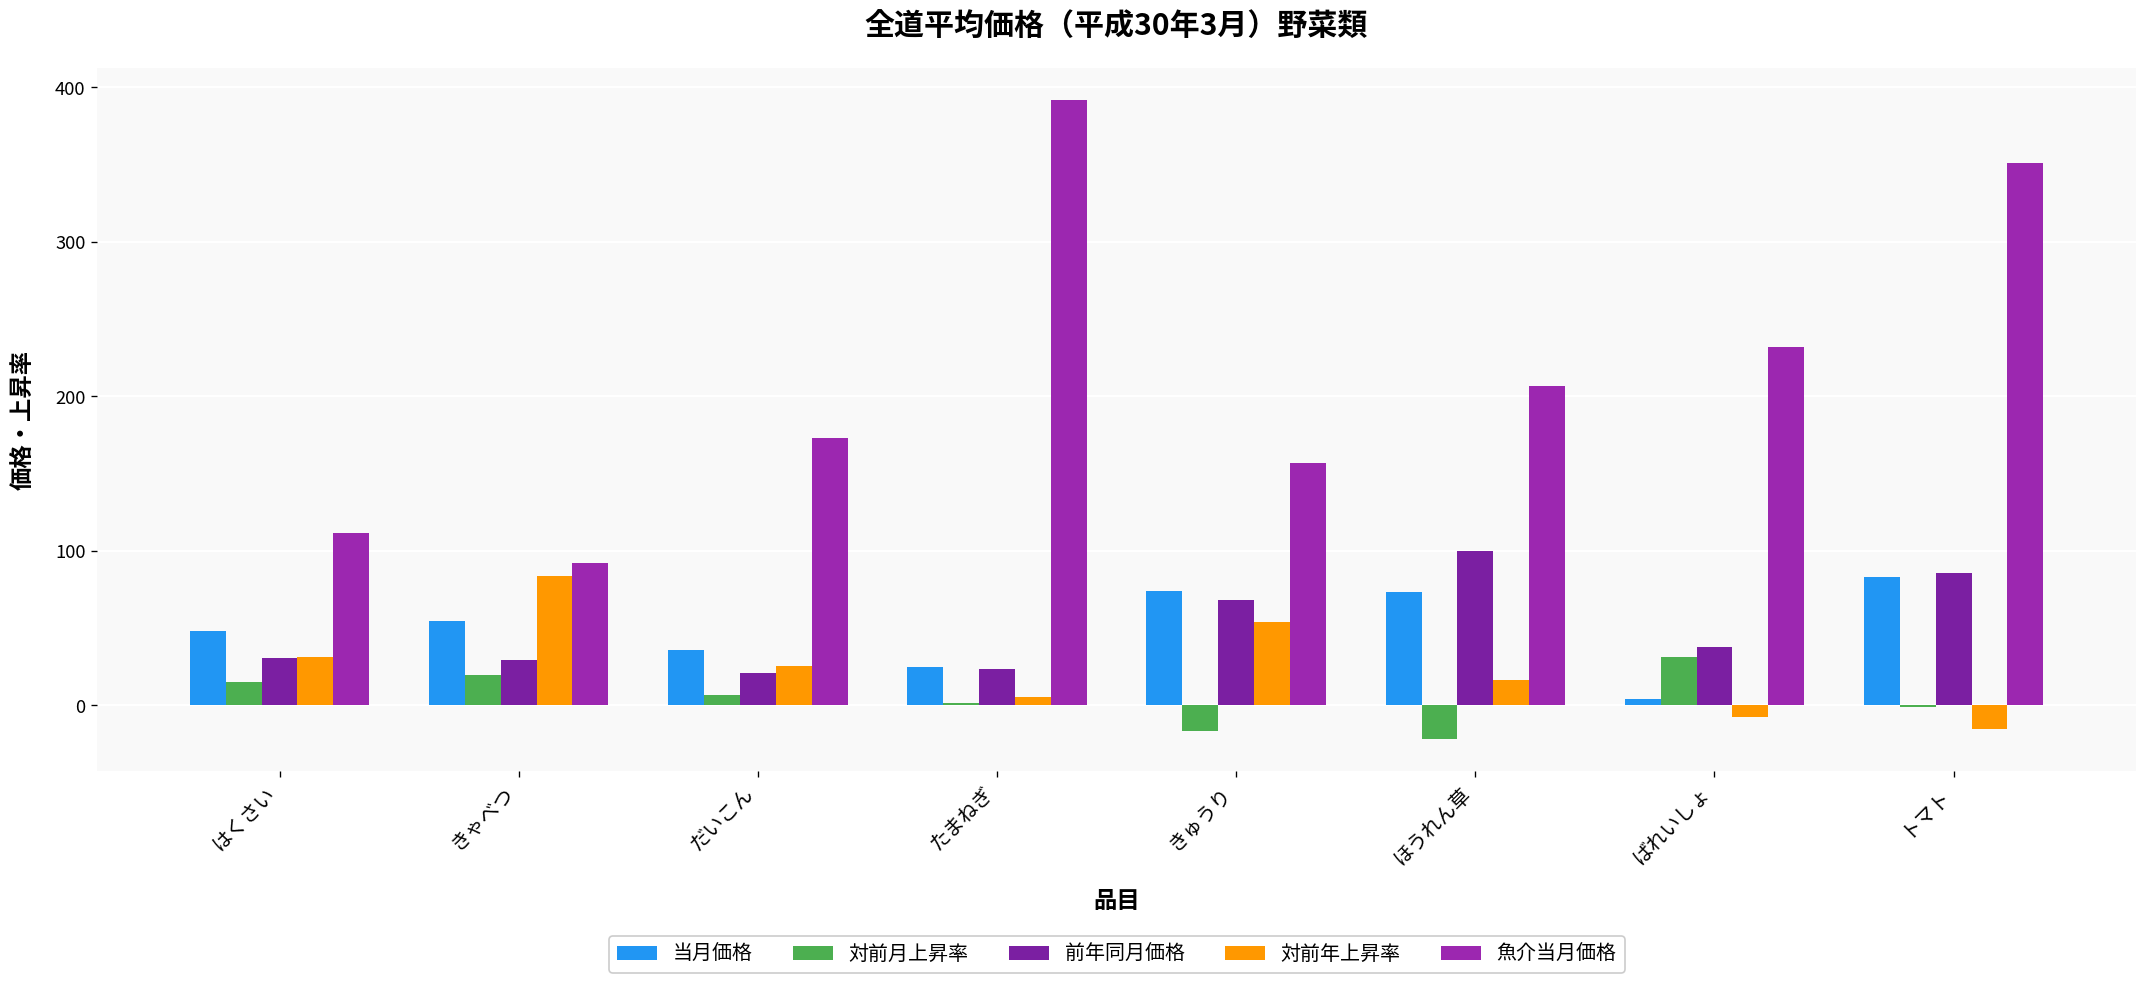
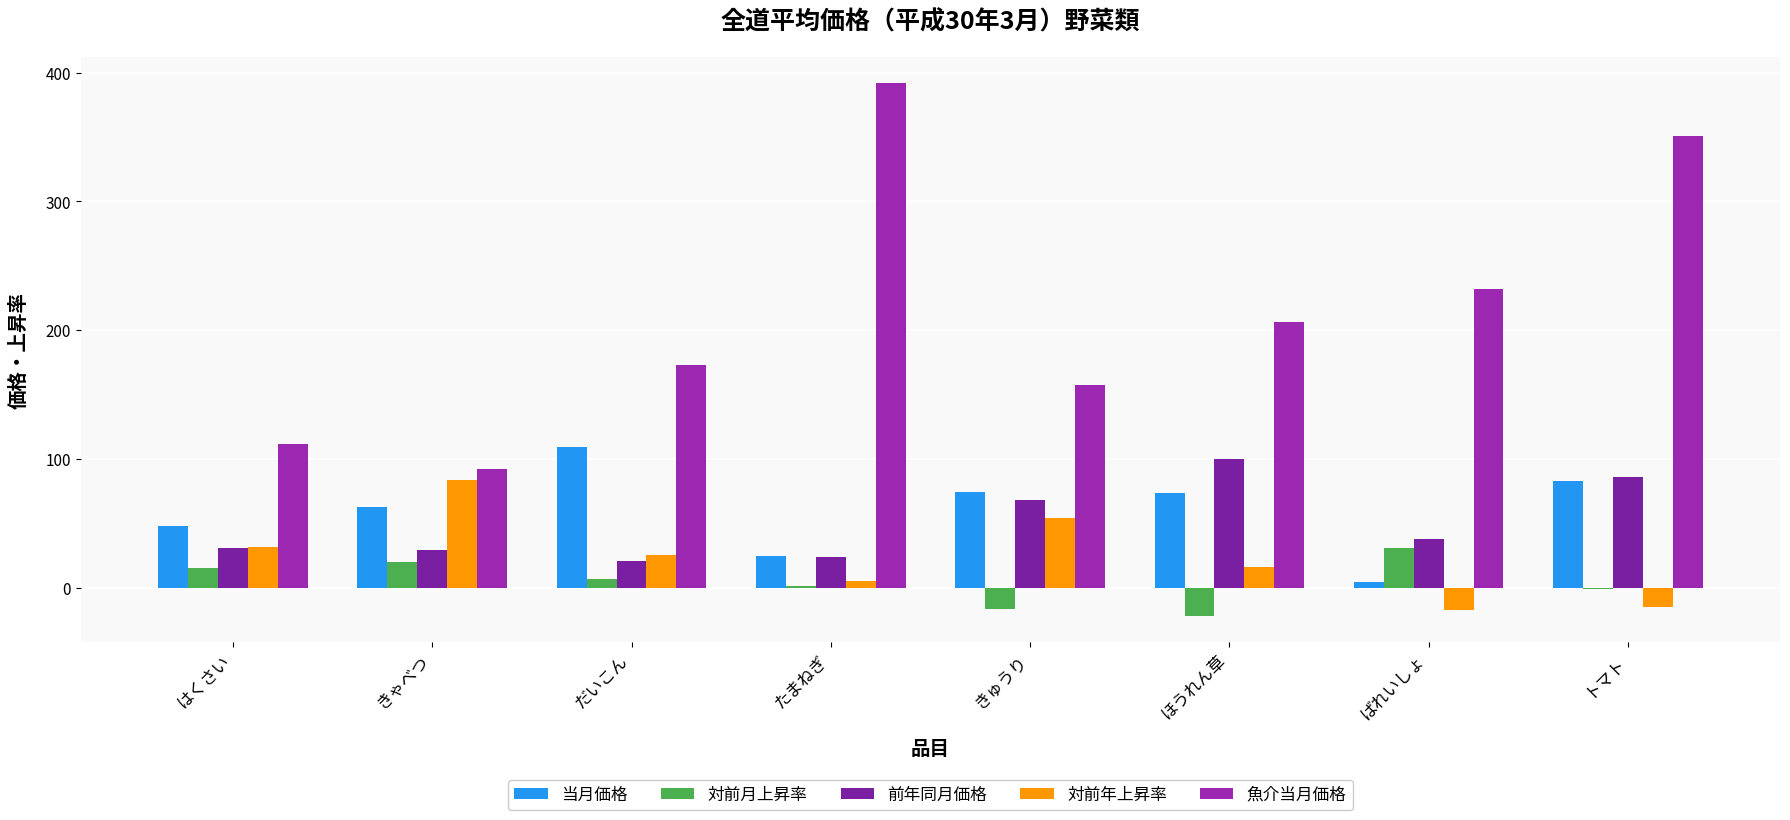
  {
    "当月価格": {
      "はくさい": 48,
-     "きゃべつ": 54,
-     "だいこん": 36,
+     "きゃべつ": 63,
+     "だいこん": 109,
      "たまねぎ": 25,
      "きゅうり": 74,
      "ほうれん草": 73,
      "ばれいしょ": 4,
      "トマト": 83
    },
    "対前月上昇率": {
      "はくさい": 15,
      "きゃべつ": 20,
      "だいこん": 7,
      "きゅうり": -17,
      "ほうれん草": -22,
      "ばれいしょ": 31
    },
    "対前年上昇率": {
      "はくさい": 31,
      "きゃべつ": 83,
      "だいこん": 26,
      "たまねぎ": 5,
      "きゅうり": 54,
      "ほうれん草": 16,
-     "ばれいしょ": -7,
+     "ばれいしょ": -17,
      "トマト": -15
    }
  }
